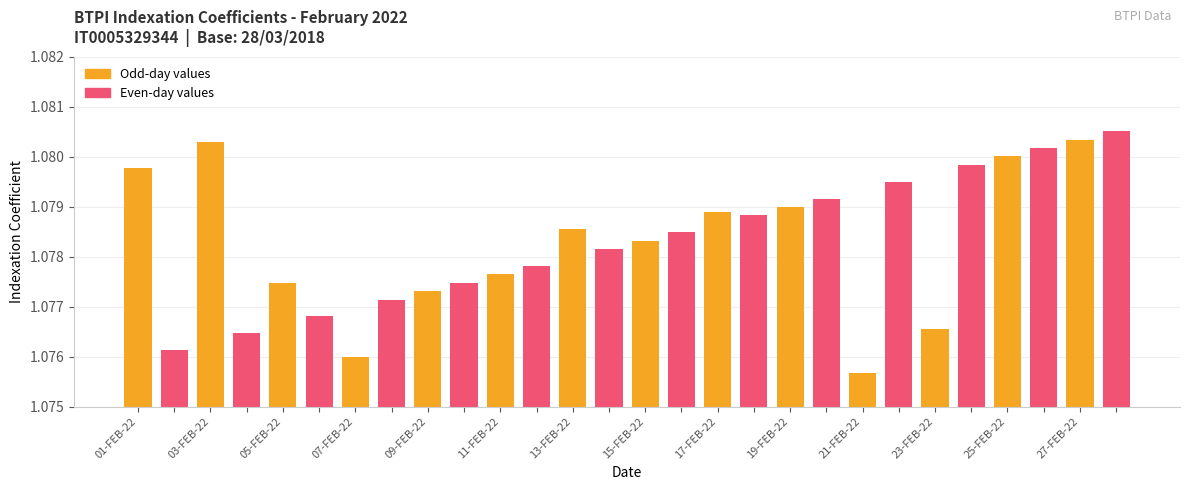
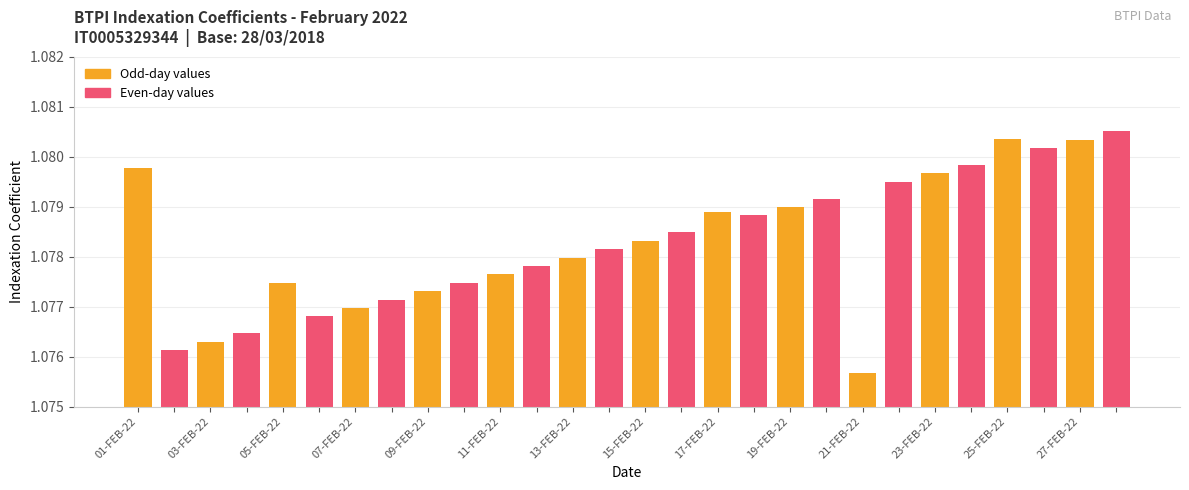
  {
    "01-FEB-22": 1.0798,
-   "03-FEB-22": 1.0803,
+   "03-FEB-22": 1.0763,
    "05-FEB-22": 1.0775,
-   "07-FEB-22": 1.0760,
+   "07-FEB-22": 1.0770,
    "09-FEB-22": 1.0773,
    "11-FEB-22": 1.0777,
-   "13-FEB-22": 1.0786,
+   "13-FEB-22": 1.0780,
    "15-FEB-22": 1.0783,
    "17-FEB-22": 1.0789,
    "19-FEB-22": 1.0790,
    "21-FEB-22": 1.0757,
-   "23-FEB-22": 1.0766,
-   "25-FEB-22": 1.0800,
+   "23-FEB-22": 1.0797,
+   "25-FEB-22": 1.0804,
    "27-FEB-22": 1.0803
  }
